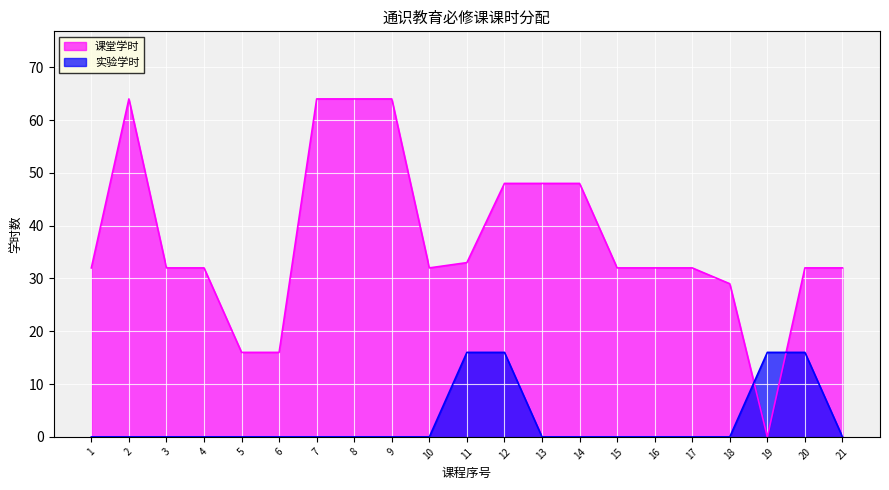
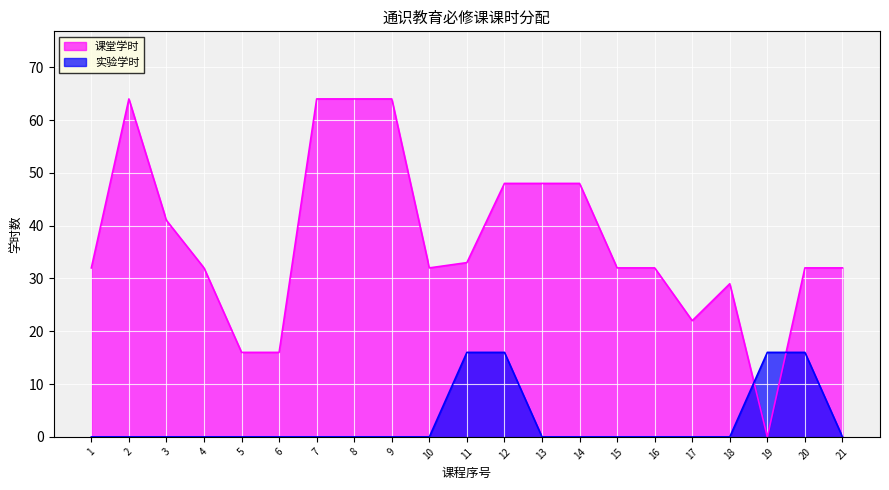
  {
    "课堂学时": {
      "1": 32,
      "2": 64,
-     "3": 32,
+     "3": 41,
      "4": 32,
      "5": 16,
      "6": 16,
      "7": 64,
      "8": 64,
      "9": 64,
      "10": 32,
      "11": 33,
      "12": 48,
      "13": 48,
      "14": 48,
      "15": 32,
      "16": 32,
-     "17": 32,
+     "17": 22,
      "18": 29,
      "19": 0,
      "20": 32,
      "21": 32
    },
    "实验学时": {
      "1": 0,
      "2": 0,
      "3": 0,
      "4": 0,
      "5": 0,
      "6": 0,
      "7": 0,
      "8": 0,
      "9": 0,
      "10": 0,
      "11": 16,
      "12": 16,
      "13": 0,
      "14": 0,
      "15": 0,
      "16": 0,
      "17": 0,
      "18": 0,
      "19": 16,
      "20": 16,
      "21": 0
    }
  }
